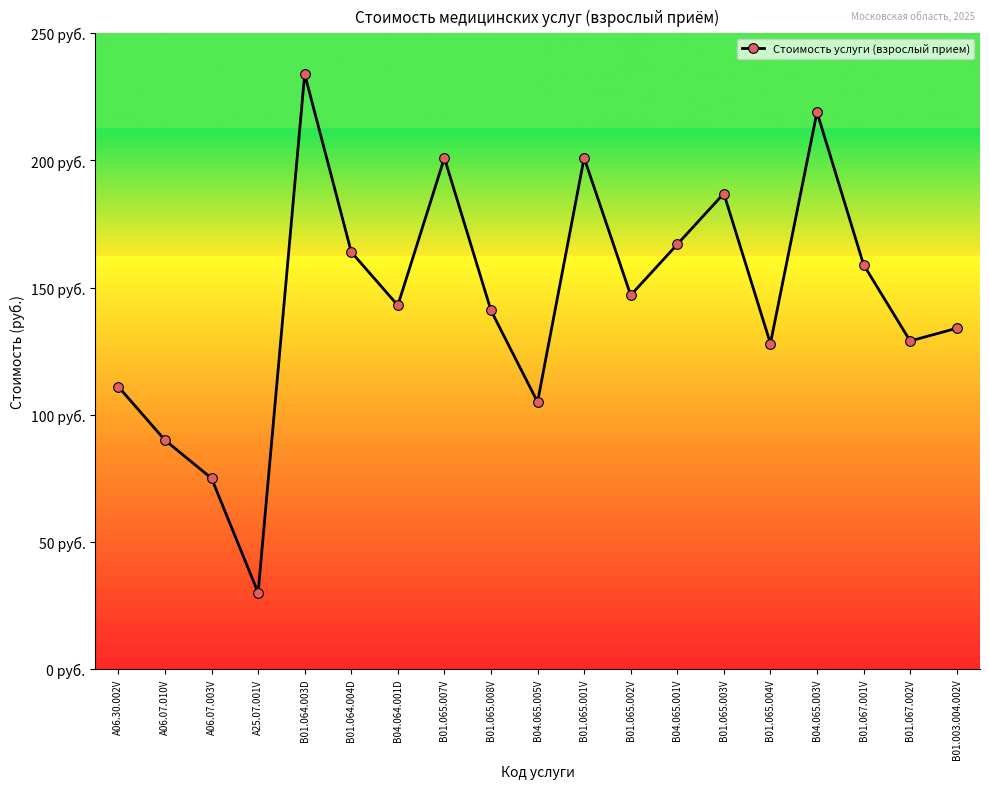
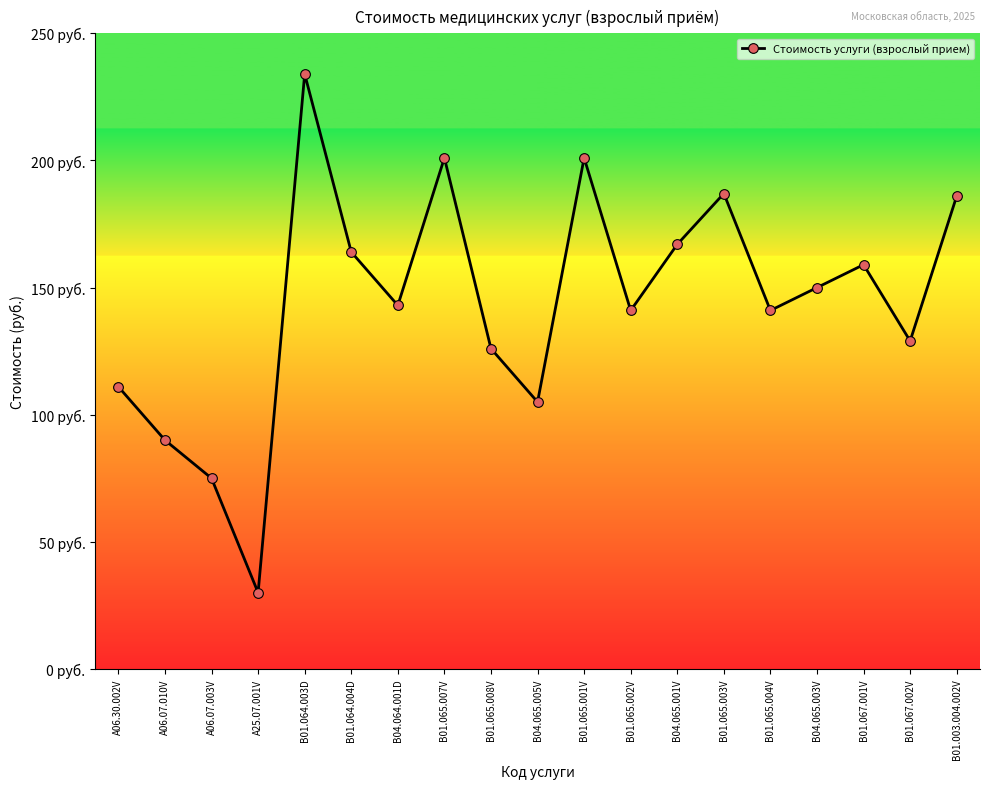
  {
    "A06.30.002V": "111 руб.",
    "A06.07.010V": "90 руб.",
    "A06.07.003V": "75 руб.",
    "A25.07.001V": "30 руб.",
    "B01.064.003D": "234 руб.",
    "B01.064.004D": "164 руб.",
    "B04.064.001D": "143 руб.",
    "B01.065.007V": "201 руб.",
-   "B01.065.008V": "141 руб.",
+   "B01.065.008V": "126 руб.",
    "B04.065.005V": "105 руб.",
    "B01.065.001V": "201 руб.",
-   "B01.065.002V": "147 руб.",
+   "B01.065.002V": "141 руб.",
    "B04.065.001V": "167 руб.",
    "B01.065.003V": "187 руб.",
-   "B01.065.004V": "128 руб.",
-   "B04.065.003V": "219 руб.",
+   "B01.065.004V": "141 руб.",
+   "B04.065.003V": "150 руб.",
    "B01.067.001V": "159 руб.",
    "B01.067.002V": "129 руб.",
-   "B01.003.004.002V": "134 руб."
+   "B01.003.004.002V": "186 руб."
  }
